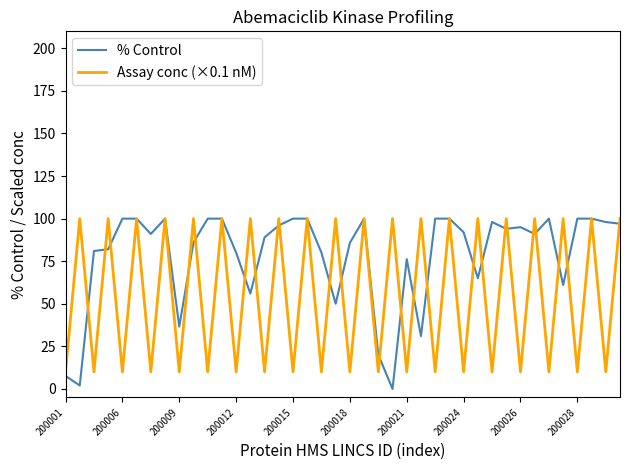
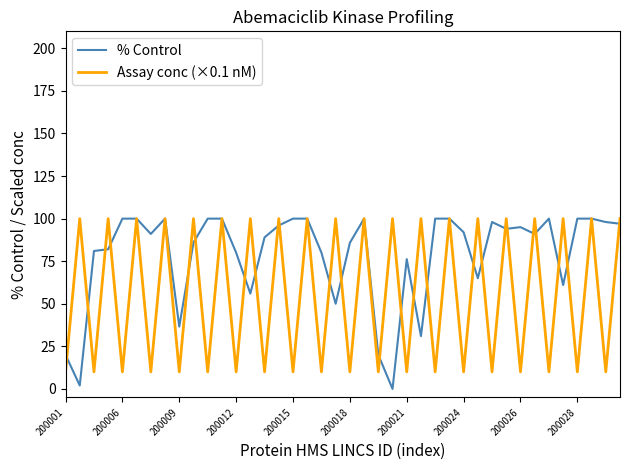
  {
    "% Control": {
-     "200001": 8,
+     "200001": 20,
      "200006": 100,
      "200009": 37,
      "200012": 80,
      "200015": 100,
      "200018": 86,
      "200021": 76,
      "200024": 92,
      "200026": 95,
      "200028": 100
    },
    "Assay conc (×0.1 nM)": {
      "200001": 10,
      "200006": 10,
      "200009": 10,
      "200012": 10,
      "200015": 10,
      "200018": 10,
      "200021": 10,
      "200024": 10,
      "200026": 10,
      "200028": 10
    }
  }
